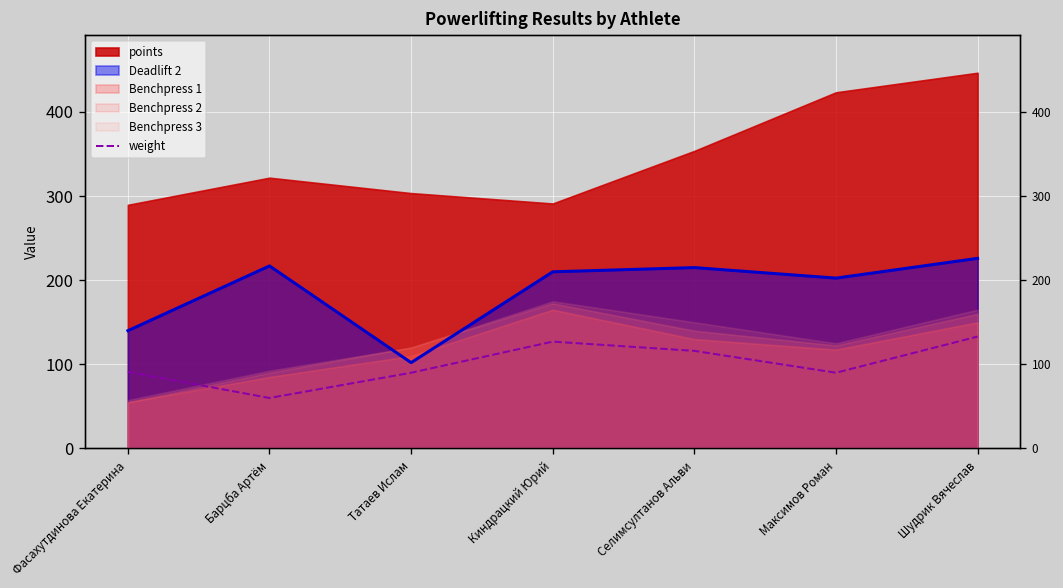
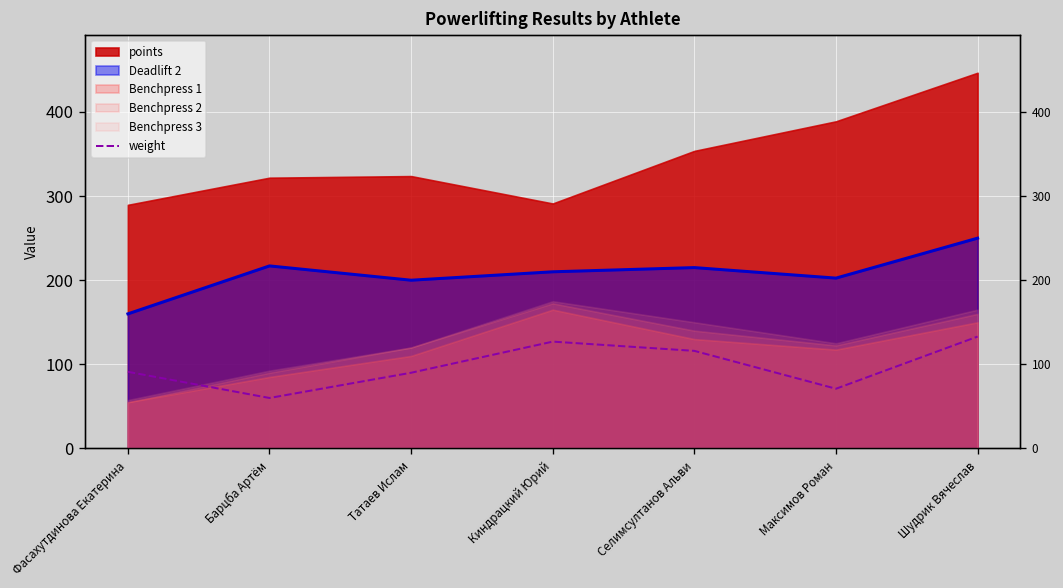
  {
    "Deadlift 2": {
-     "Фасахутдинова Екатерина": 140,
+     "Фасахутдинова Екатерина": 160,
      "Барцба Артём": 220,
-     "Татаев Ислам": 100,
+     "Татаев Ислам": 200,
      "Киндрацкий Юрий": 210,
      "Селимсултанов Альви": 220,
      "Максимов Роман": 200,
-     "Шудрик Вячеслав": 230
+     "Шудрик Вячеслав": 250
    },
    "points": {
      "Фасахутдинова Екатерина": 290,
      "Барцба Артём": 320,
-     "Татаев Ислам": 300,
+     "Татаев Ислам": 320,
      "Киндрацкий Юрий": 290,
      "Селимсултанов Альви": 350,
-     "Максимов Роман": 420,
+     "Максимов Роман": 390,
      "Шудрик Вячеслав": 450
    },
    "weight": {
      "Фасахутдинова Екатерина": 90,
      "Барцба Артём": 60,
      "Татаев Ислам": 90,
      "Киндрацкий Юрий": 130,
      "Селимсултанов Альви": 120,
-     "Максимов Роман": 90,
+     "Максимов Роман": 70,
      "Шудрик Вячеслав": 130
    }
  }
